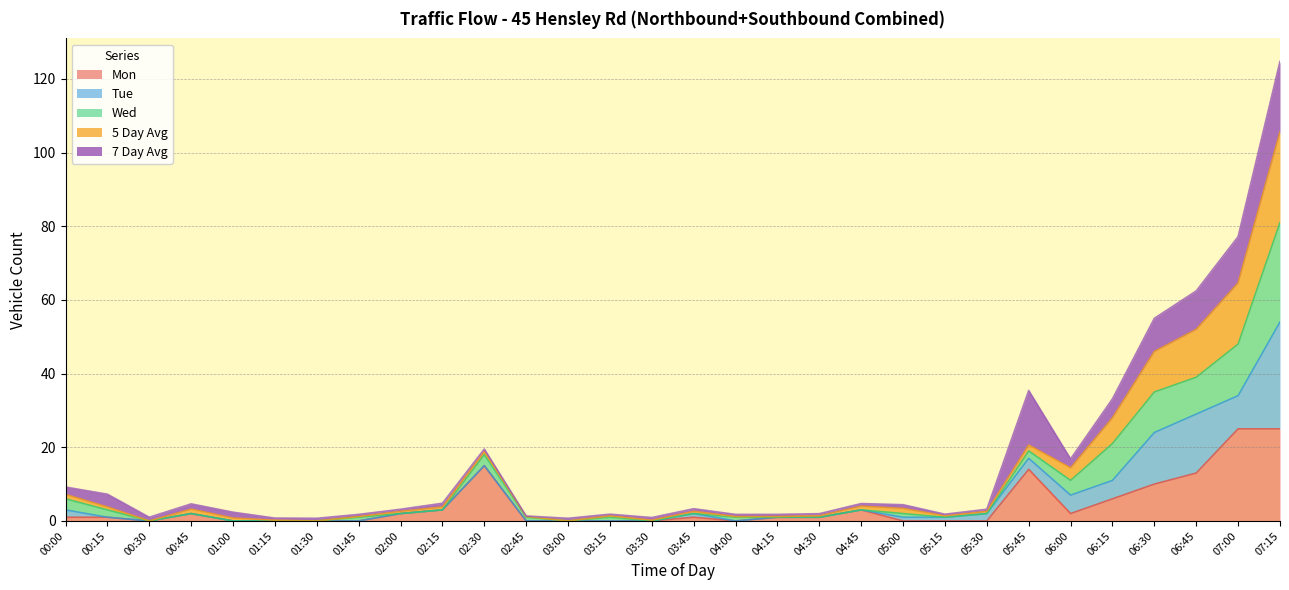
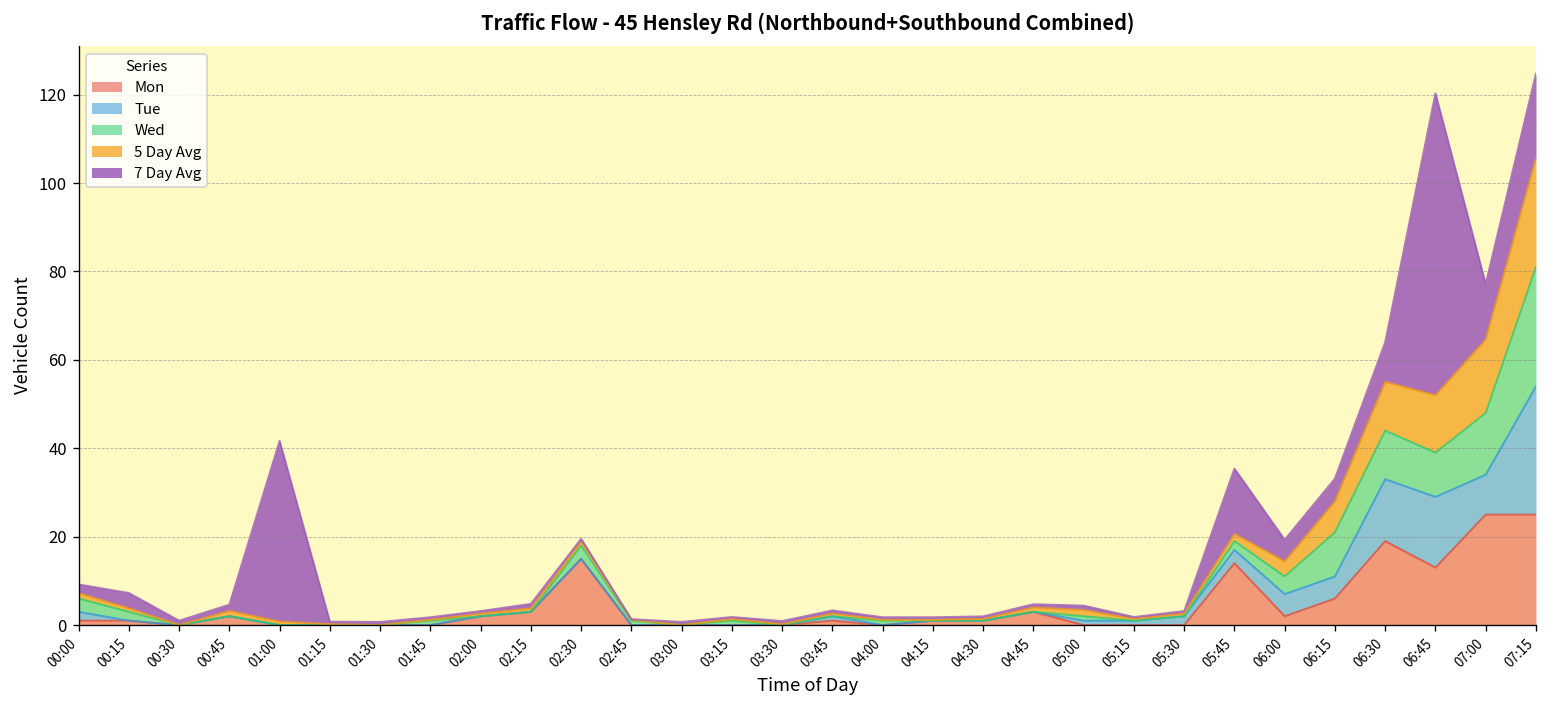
  {
    "Mon": {
      "00:00": 1,
      "03:45": 1,
      "05:00": 0,
      "05:15": 0,
      "05:30": 0,
      "05:45": 14,
      "06:00": 2,
      "06:15": 6,
-     "06:30": 10,
+     "06:30": 19,
      "06:45": 13,
      "07:00": 25,
      "07:15": 25
    },
    "Tue": {
      "00:00": 2,
      "05:00": 1,
      "05:45": 3,
      "06:00": 5,
      "06:15": 5,
      "06:30": 14,
      "06:45": 16,
      "07:00": 9,
      "07:15": 29
    },
    "Wed": {
      "00:00": 3,
      "00:15": 2,
      "02:30": 3,
      "05:00": 1,
      "05:45": 2,
      "06:00": 4,
      "06:15": 10,
      "06:30": 11,
      "06:45": 10,
      "07:00": 14,
      "07:15": 27
    },
    "5 Day Avg": {
      "00:00": 1,
      "00:15": 1,
      "00:45": 1,
      "01:00": 1,
      "02:15": 1,
      "02:30": 1,
      "04:45": 1,
      "05:00": 1,
      "05:45": 2,
      "06:00": 3,
      "06:15": 7,
      "06:30": 11,
      "06:45": 13,
      "07:00": 17,
      "07:15": 25
    },
    "7 Day Avg": {
      "00:00": 2,
      "00:15": 3,
      "00:30": 1,
      "00:45": 1,
-     "01:00": 2,
+     "01:00": 41,
      "01:30": 1,
      "02:15": 1,
      "02:30": 1,
      "03:00": 1,
      "03:30": 1,
      "03:45": 1,
      "04:45": 1,
      "05:00": 1,
      "05:45": 15,
-     "06:00": 2,
+     "06:00": 5,
      "06:15": 5,
      "06:30": 9,
-     "06:45": 10,
+     "06:45": 68,
      "07:00": 13,
      "07:15": 19
    }
  }
